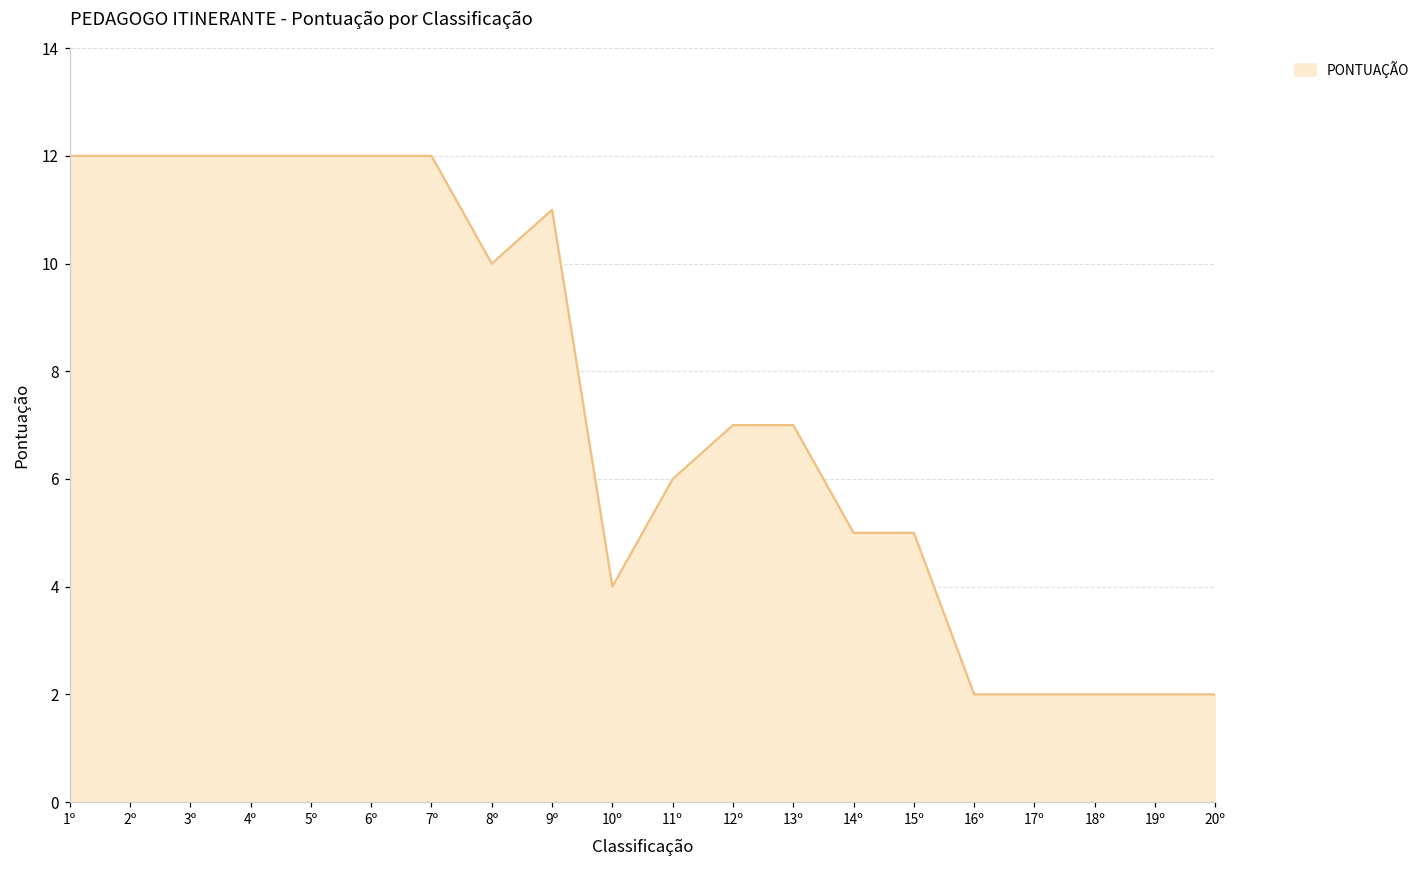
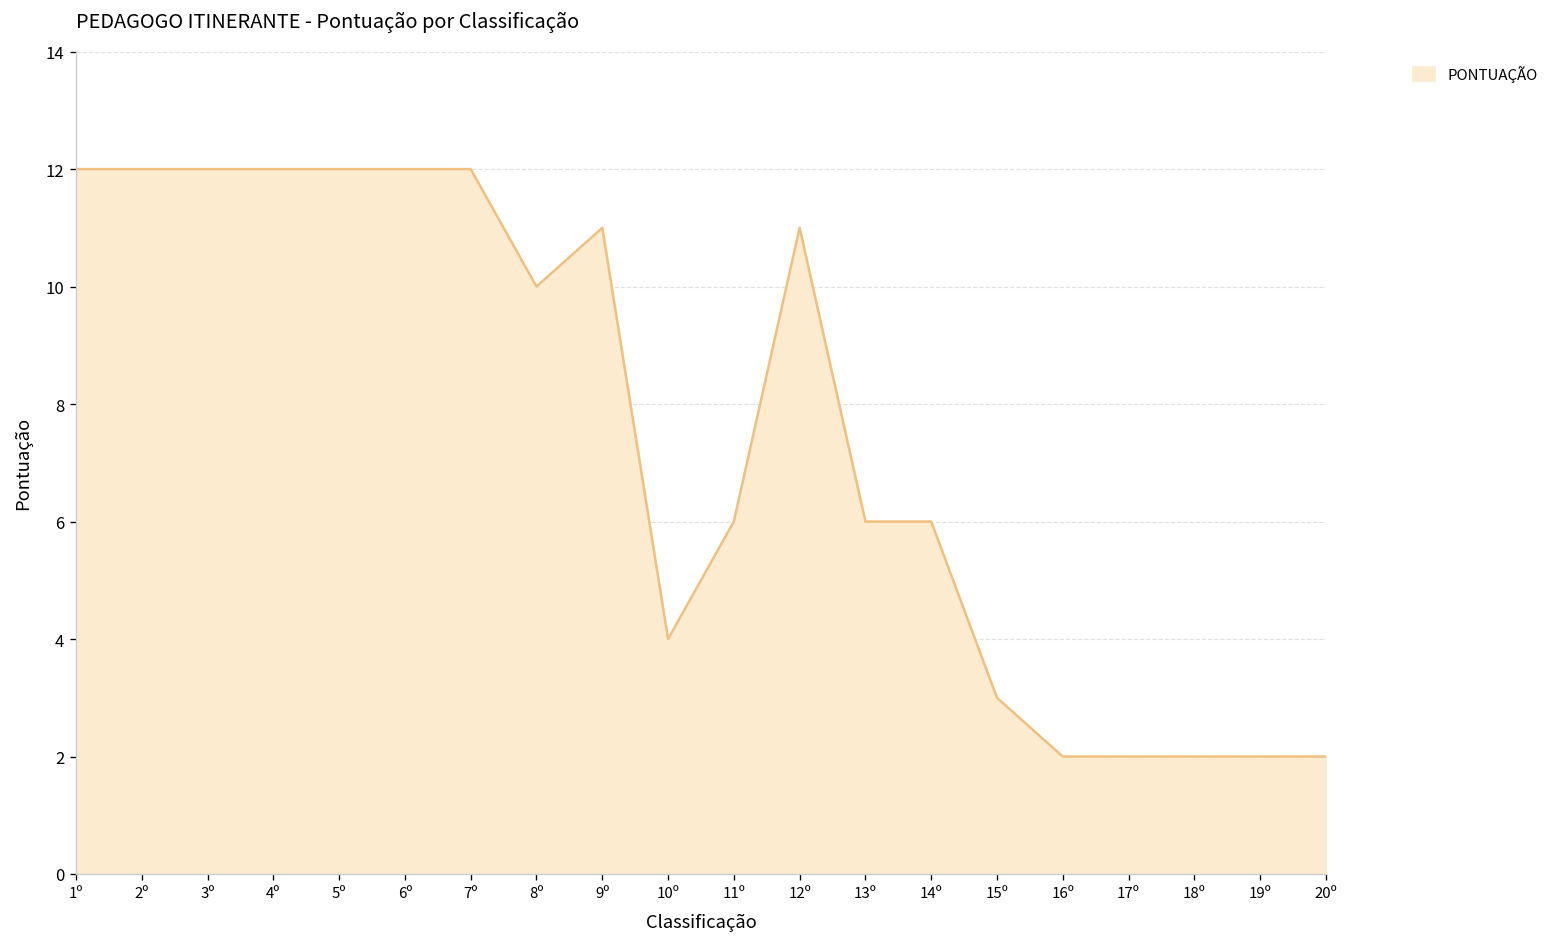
  {
    "1º": 12,
    "2º": 12,
    "3º": 12,
    "4º": 12,
    "5º": 12,
    "6º": 12,
    "7º": 12,
    "8º": 10,
    "9º": 11,
    "10º": 4,
    "11º": 6,
-   "12º": 7,
-   "13º": 7,
-   "14º": 5,
-   "15º": 5,
+   "12º": 11,
+   "13º": 6,
+   "14º": 6,
+   "15º": 3,
    "16º": 2,
    "17º": 2,
    "18º": 2,
    "19º": 2,
    "20º": 2
  }
